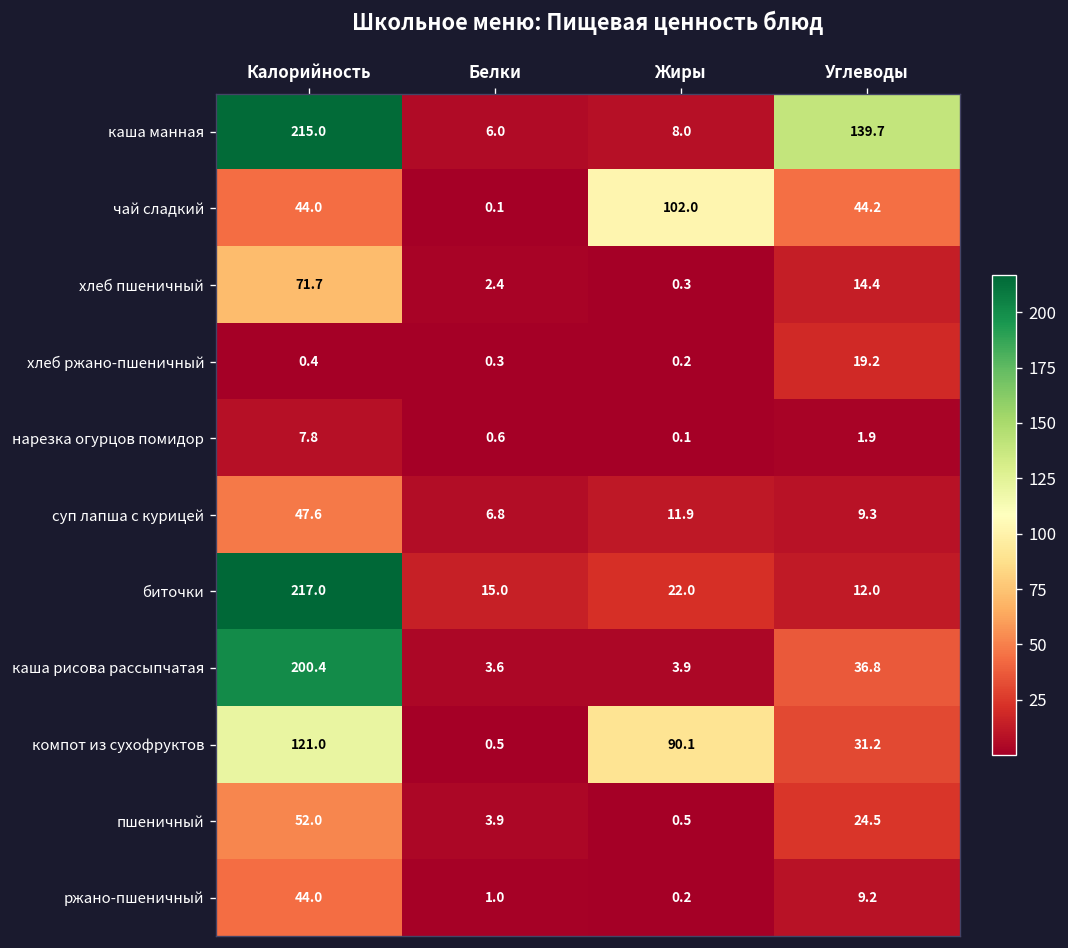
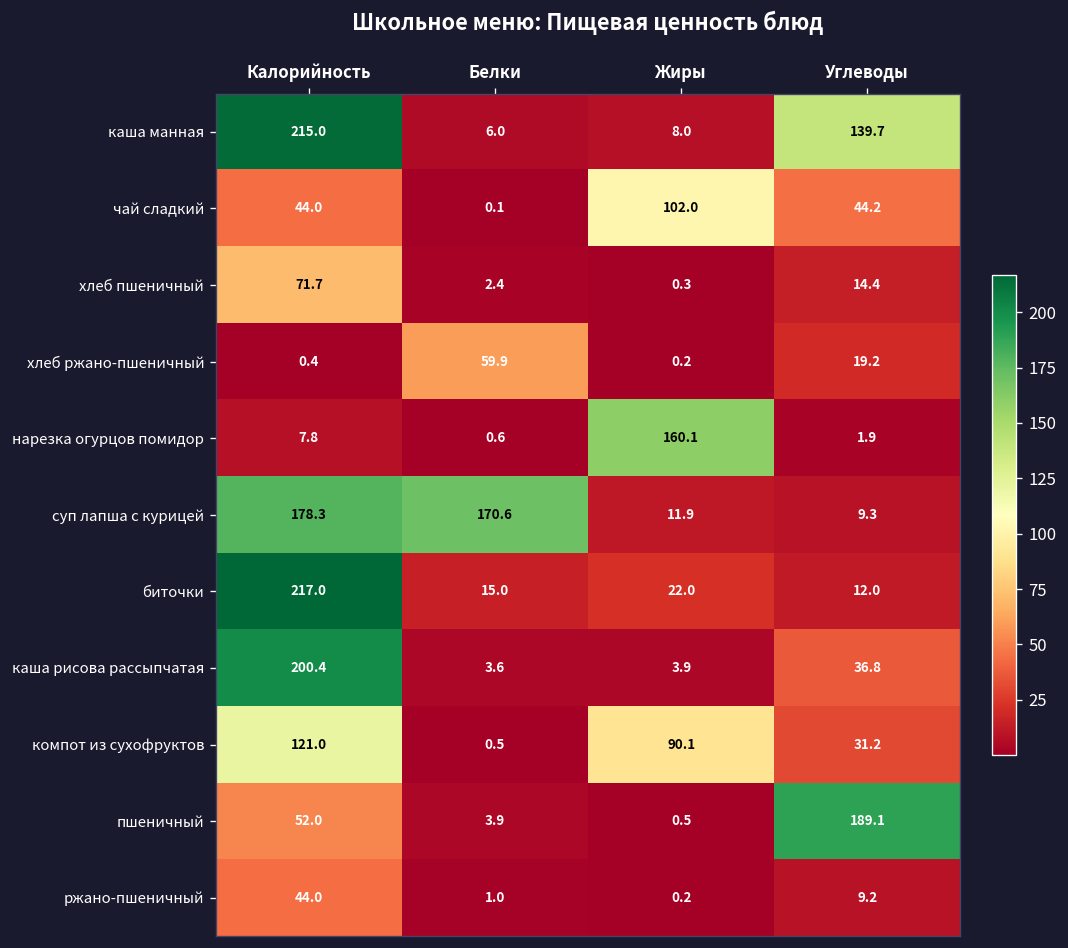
  {
    "каша манная": {
      "Калорийность": 215.0,
      "Белки": 6.0,
      "Жиры": 8.0,
      "Углеводы": 139.7
    },
    "чай сладкий": {
      "Калорийность": 44.0,
      "Белки": 0.1,
      "Жиры": 102.0,
      "Углеводы": 44.2
    },
    "хлеб пшеничный": {
      "Калорийность": 71.7,
      "Белки": 2.4,
      "Жиры": 0.3,
      "Углеводы": 14.4
    },
    "хлеб ржано-пшеничный": {
      "Калорийность": 0.4,
-     "Белки": 0.3,
+     "Белки": 59.9,
      "Жиры": 0.2,
      "Углеводы": 19.2
    },
    "нарезка огурцов помидор": {
      "Калорийность": 7.8,
      "Белки": 0.6,
-     "Жиры": 0.1,
+     "Жиры": 160.1,
      "Углеводы": 1.9
    },
    "суп лапша с курицей": {
-     "Калорийность": 47.6,
-     "Белки": 6.8,
+     "Калорийность": 178.3,
+     "Белки": 170.6,
      "Жиры": 11.9,
      "Углеводы": 9.3
    },
    "биточки": {
      "Калорийность": 217.0,
      "Белки": 15.0,
      "Жиры": 22.0,
      "Углеводы": 12.0
    },
    "каша рисова рассыпчатая": {
      "Калорийность": 200.4,
      "Белки": 3.6,
      "Жиры": 3.9,
      "Углеводы": 36.8
    },
    "компот из сухофруктов": {
      "Калорийность": 121.0,
      "Белки": 0.5,
      "Жиры": 90.1,
      "Углеводы": 31.2
    },
    "пшеничный": {
      "Калорийность": 52.0,
      "Белки": 3.9,
      "Жиры": 0.5,
-     "Углеводы": 24.5
+     "Углеводы": 189.1
    },
    "ржано-пшеничный": {
      "Калорийность": 44.0,
      "Белки": 1.0,
      "Жиры": 0.2,
      "Углеводы": 9.2
    }
  }
